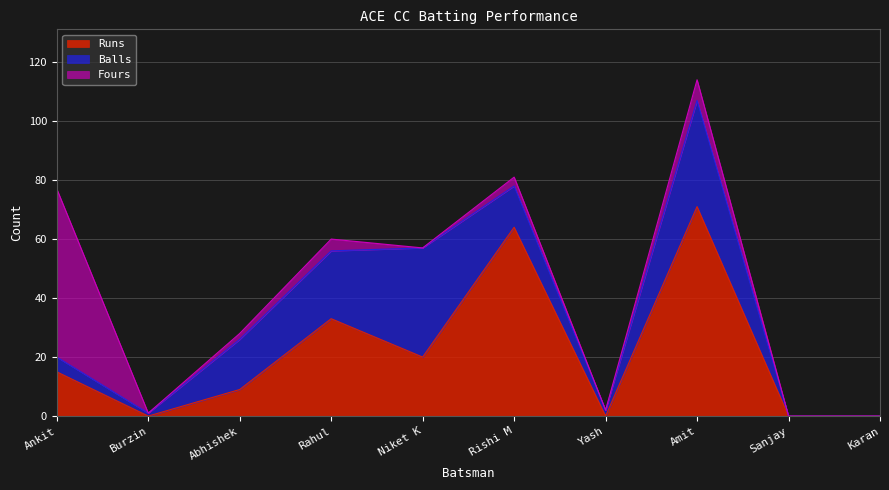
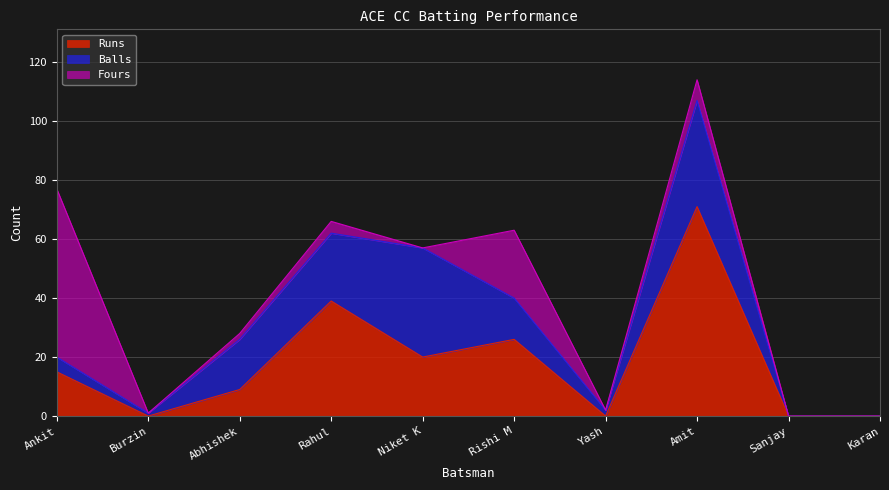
  {
    "Runs": {
      "Ankit": 15,
      "Burzin": 0,
      "Abhishek": 9,
-     "Rahul": 33,
+     "Rahul": 39,
      "Niket K": 20,
-     "Rishi M": 64,
+     "Rishi M": 26,
      "Yash": 0,
      "Amit": 71
    },
    "Balls": {
      "Ankit": 5,
      "Abhishek": 17,
      "Rahul": 23,
      "Rishi M": 14,
      "Amit": 36
    },
    "Fours": {
      "Ankit": 57,
      "Abhishek": 2,
      "Rahul": 4,
-     "Rishi M": 3,
+     "Rishi M": 23,
      "Amit": 7
    }
  }
